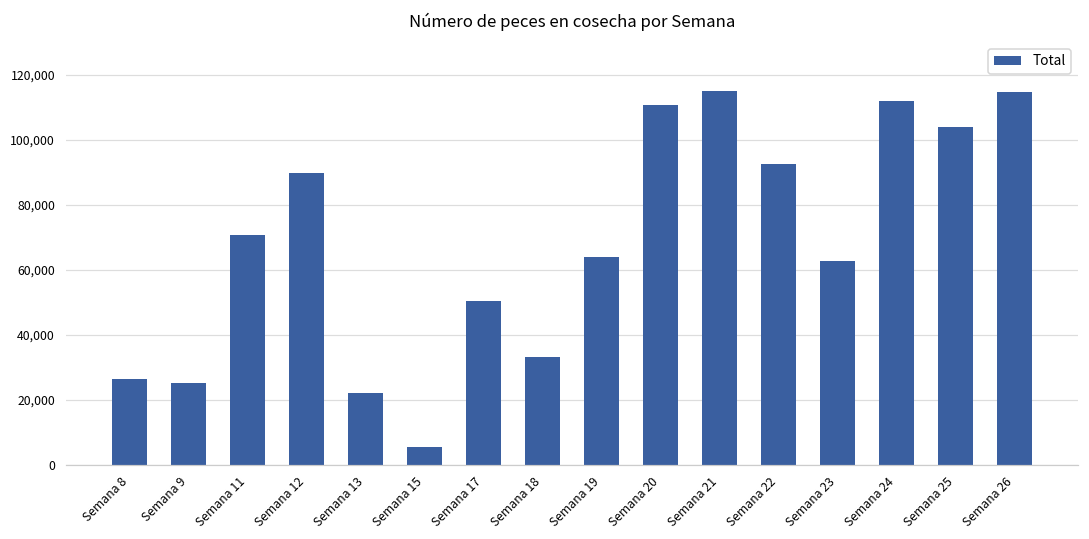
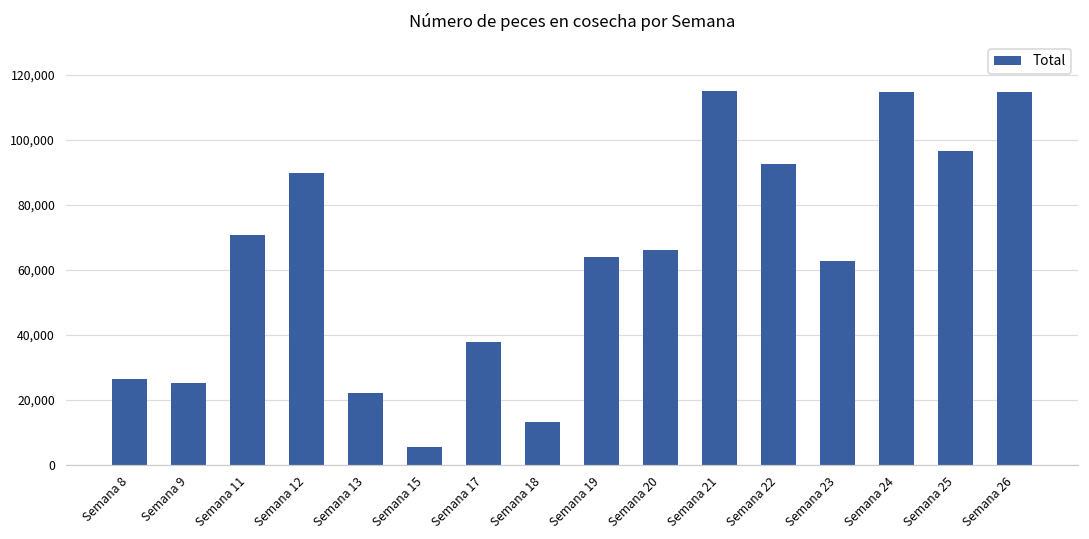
  {
    "Semana 8": "26,000",
    "Semana 9": "25,000",
    "Semana 11": "71,000",
    "Semana 12": "90,000",
    "Semana 13": "22,000",
    "Semana 15": "6,000",
-   "Semana 17": "50,000",
-   "Semana 18": "33,000",
+   "Semana 17": "38,000",
+   "Semana 18": "13,000",
    "Semana 19": "64,000",
-   "Semana 20": "110,000",
+   "Semana 20": "66,000",
    "Semana 21": "115,000",
    "Semana 22": "92,000",
    "Semana 23": "63,000",
-   "Semana 24": "112,000",
-   "Semana 25": "104,000",
+   "Semana 24": "114,000",
+   "Semana 25": "97,000",
    "Semana 26": "115,000"
  }
